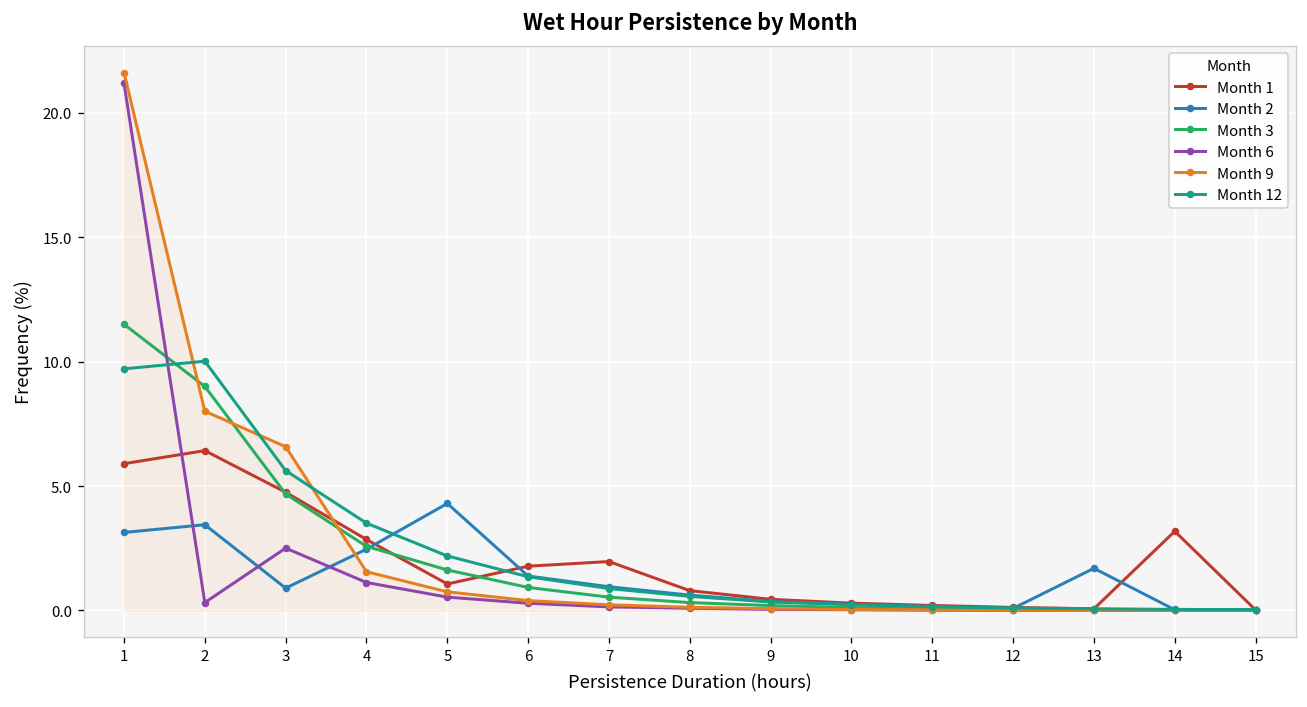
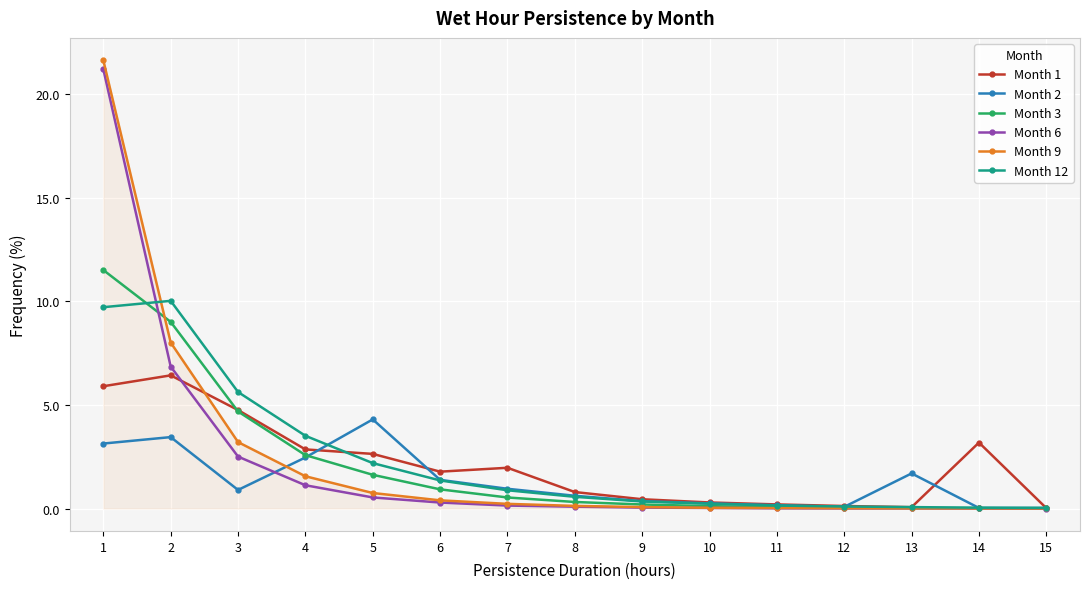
  {
    "Month 1": {
      "1": 5.9,
      "2": 6.4,
      "4": 2.9,
-     "5": 1.1,
+     "5": 2.6,
      "6": 1.8,
      "7": 2.0,
      "8": 0.8,
      "14": 3.2
    },
    "Month 2": {
      "1": 3.1,
      "2": 3.4,
      "3": 0.9,
      "5": 4.3,
      "13": 1.7
    },
    "Month 6": {
      "1": 21.2,
-     "2": 0.3,
+     "2": 6.8,
      "3": 2.5,
      "4": 1.1,
      "5": 0.5
    },
    "Month 9": {
      "1": 21.6,
      "2": 8.0,
-     "3": 6.6,
+     "3": 3.2,
      "4": 1.6,
      "5": 0.7
    }
  }
